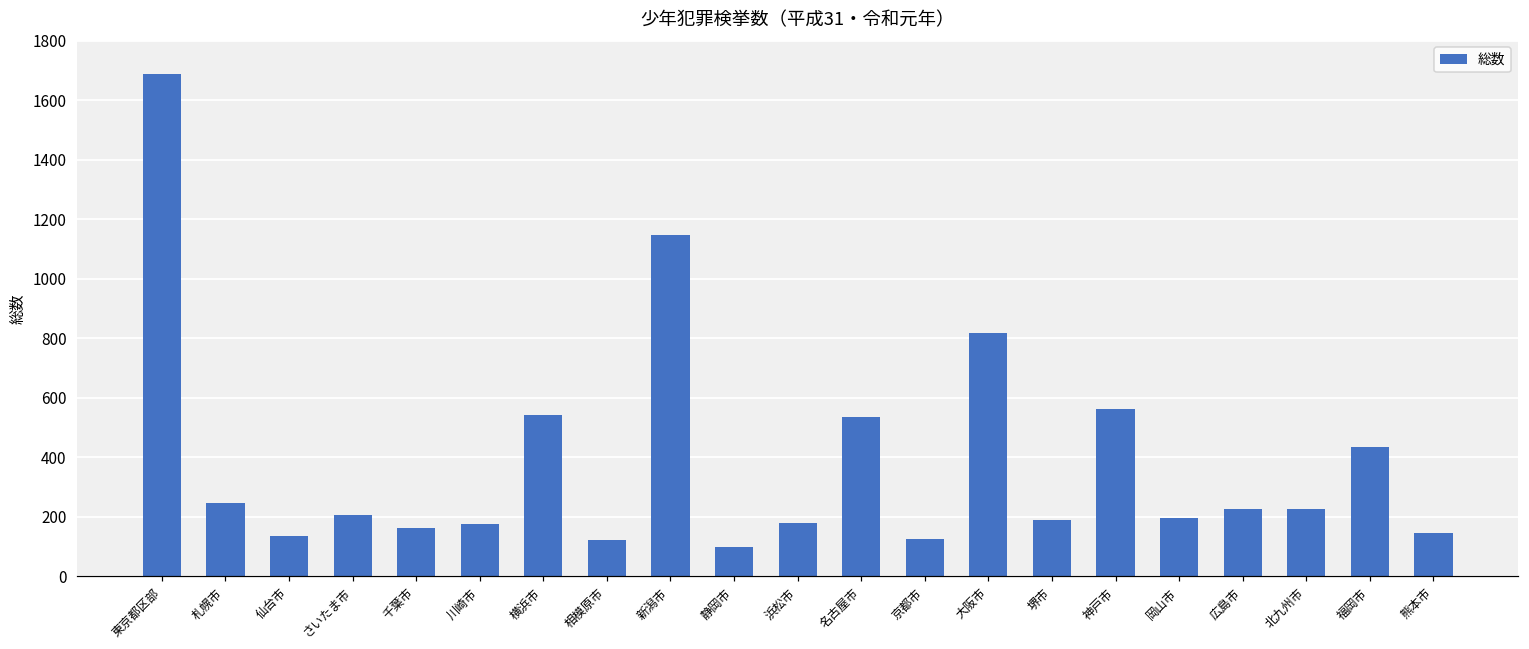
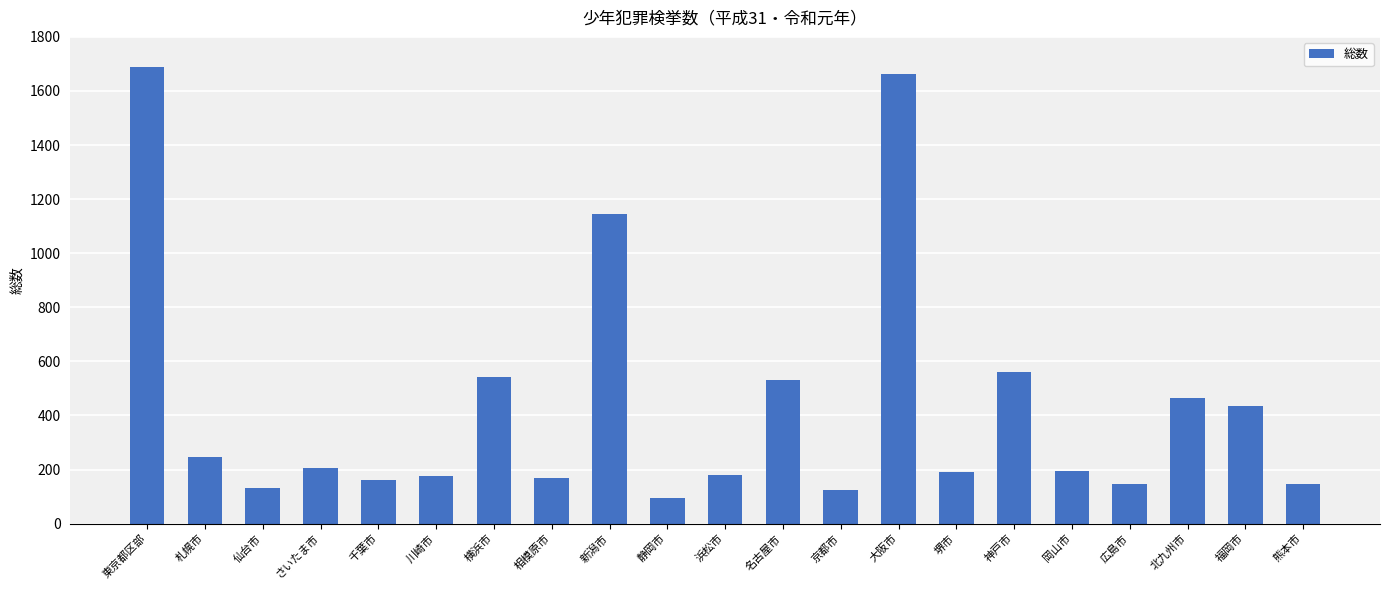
  {
    "東京都区部": 1690,
    "札幌市": 250,
    "仙台市": 130,
    "さいたま市": 210,
    "千葉市": 160,
    "川崎市": 180,
    "横浜市": 540,
-   "相模原市": 120,
+   "相模原市": 170,
    "新潟市": 1150,
    "静岡市": 100,
    "浜松市": 180,
    "名古屋市": 530,
    "京都市": 130,
-   "大阪市": 820,
+   "大阪市": 1660,
    "堺市": 190,
    "神戸市": 560,
    "岡山市": 200,
-   "広島市": 230,
-   "北九州市": 220,
+   "広島市": 150,
+   "北九州市": 470,
    "福岡市": 430,
    "熊本市": 150
  }
